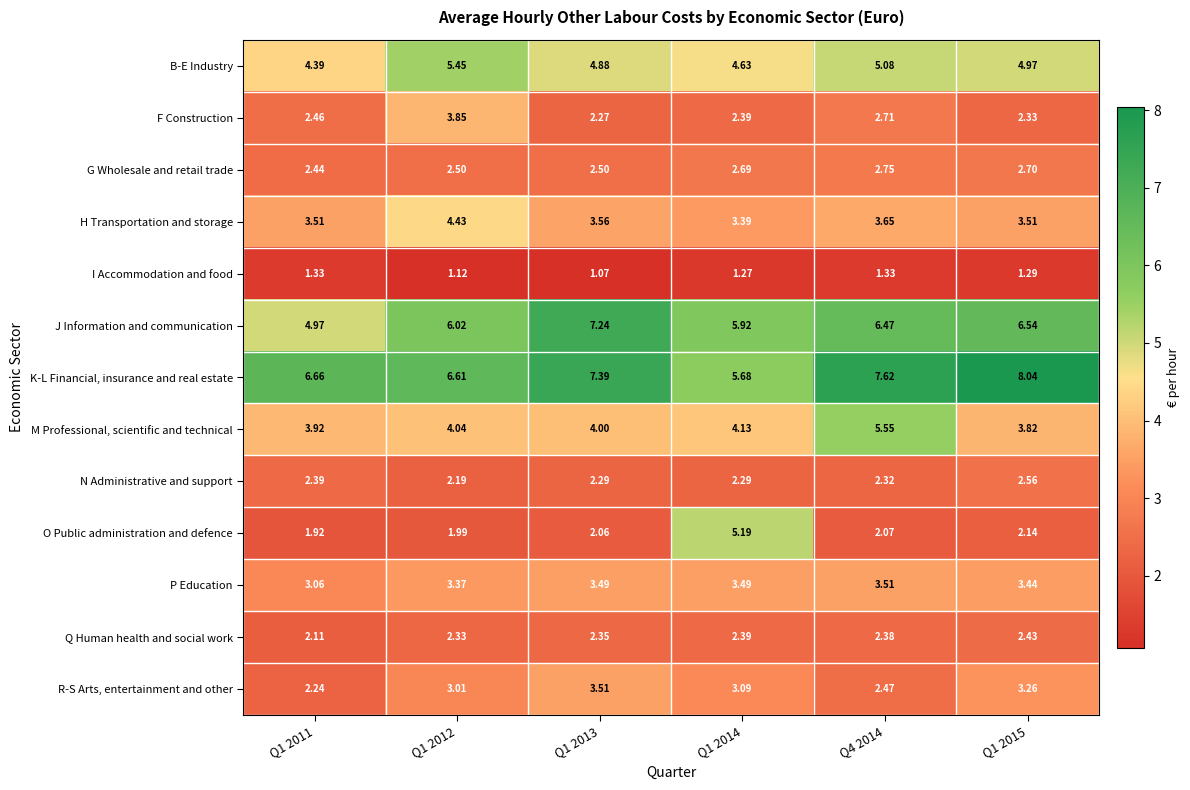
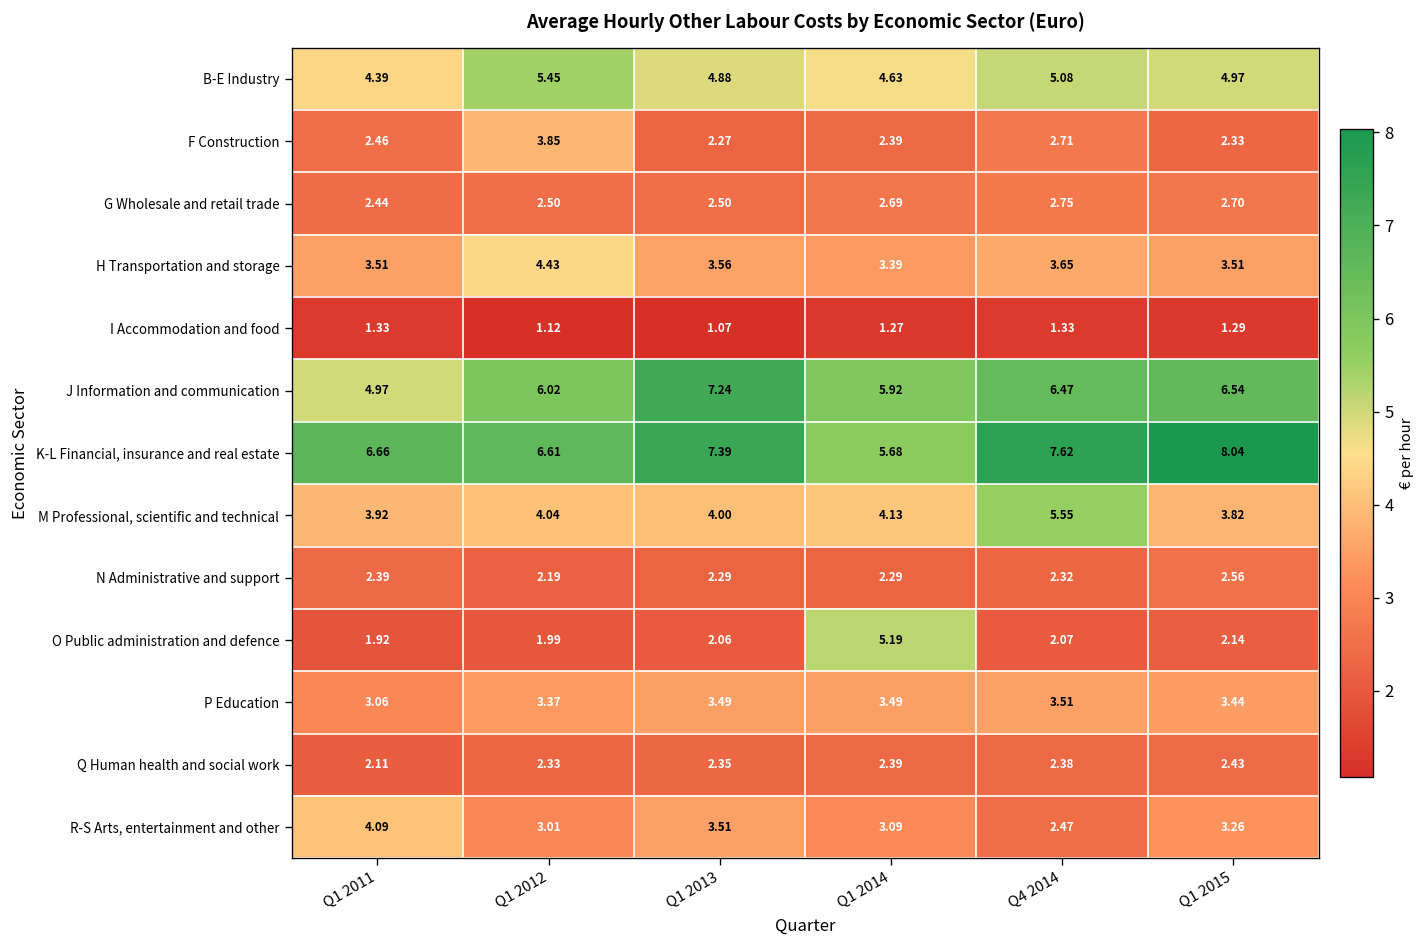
  {
    "B-E Industry": {
      "Q1 2011": 4.39,
      "Q1 2012": 5.45,
      "Q1 2013": 4.88,
      "Q1 2014": 4.63,
      "Q4 2014": 5.08,
      "Q1 2015": 4.97
    },
    "F Construction": {
      "Q1 2011": 2.46,
      "Q1 2012": 3.85,
      "Q1 2013": 2.27,
      "Q1 2014": 2.39,
      "Q4 2014": 2.71,
      "Q1 2015": 2.33
    },
    "G Wholesale and retail trade": {
      "Q1 2011": 2.44,
      "Q1 2012": 2.50,
      "Q1 2013": 2.50,
      "Q1 2014": 2.69,
      "Q4 2014": 2.75,
      "Q1 2015": 2.70
    },
    "H Transportation and storage": {
      "Q1 2011": 3.51,
      "Q1 2012": 4.43,
      "Q1 2013": 3.56,
      "Q1 2014": 3.39,
      "Q4 2014": 3.65,
      "Q1 2015": 3.51
    },
    "I Accommodation and food": {
      "Q1 2011": 1.33,
      "Q1 2012": 1.12,
      "Q1 2013": 1.07,
      "Q1 2014": 1.27,
      "Q4 2014": 1.33,
      "Q1 2015": 1.29
    },
    "J Information and communication": {
      "Q1 2011": 4.97,
      "Q1 2012": 6.02,
      "Q1 2013": 7.24,
      "Q1 2014": 5.92,
      "Q4 2014": 6.47,
      "Q1 2015": 6.54
    },
    "K-L Financial, insurance and real estate": {
      "Q1 2011": 6.66,
      "Q1 2012": 6.61,
      "Q1 2013": 7.39,
      "Q1 2014": 5.68,
      "Q4 2014": 7.62,
      "Q1 2015": 8.04
    },
    "M Professional, scientific and technical": {
      "Q1 2011": 3.92,
      "Q1 2012": 4.04,
      "Q1 2013": 4.00,
      "Q1 2014": 4.13,
      "Q4 2014": 5.55,
      "Q1 2015": 3.82
    },
    "N Administrative and support": {
      "Q1 2011": 2.39,
      "Q1 2012": 2.19,
      "Q1 2013": 2.29,
      "Q1 2014": 2.29,
      "Q4 2014": 2.32,
      "Q1 2015": 2.56
    },
    "O Public administration and defence": {
      "Q1 2011": 1.92,
      "Q1 2012": 1.99,
      "Q1 2013": 2.06,
      "Q1 2014": 5.19,
      "Q4 2014": 2.07,
      "Q1 2015": 2.14
    },
    "P Education": {
      "Q1 2011": 3.06,
      "Q1 2012": 3.37,
      "Q1 2013": 3.49,
      "Q1 2014": 3.49,
      "Q4 2014": 3.51,
      "Q1 2015": 3.44
    },
    "Q Human health and social work": {
      "Q1 2011": 2.11,
      "Q1 2012": 2.33,
      "Q1 2013": 2.35,
      "Q1 2014": 2.39,
      "Q4 2014": 2.38,
      "Q1 2015": 2.43
    },
    "R-S Arts, entertainment and other": {
-     "Q1 2011": 2.24,
+     "Q1 2011": 4.09,
      "Q1 2012": 3.01,
      "Q1 2013": 3.51,
      "Q1 2014": 3.09,
      "Q4 2014": 2.47,
      "Q1 2015": 3.26
    }
  }
